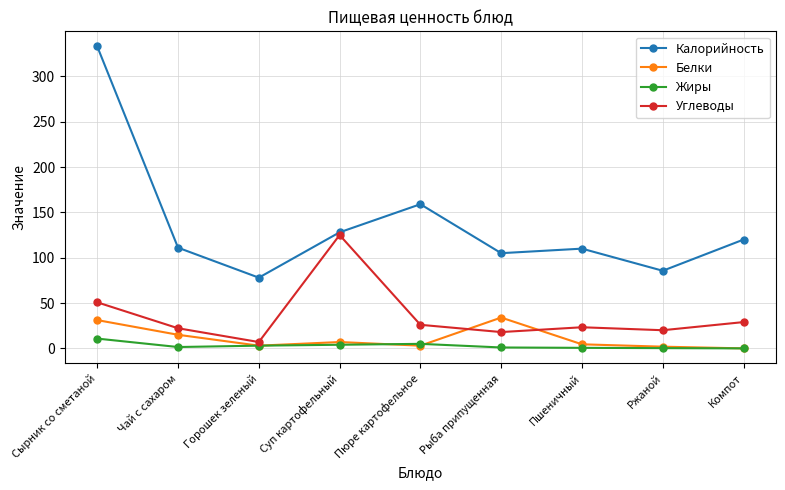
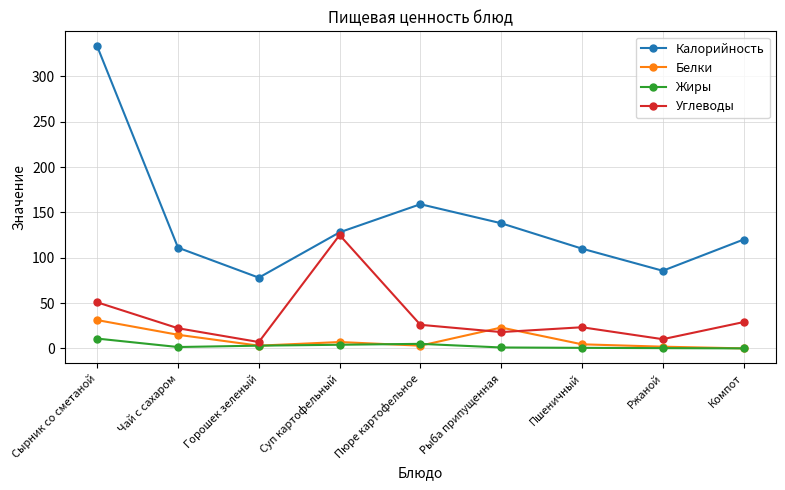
  {
    "Калорийность": {
      "Сырник со сметаной": 330,
      "Чай с сахаром": 110,
      "Горошек зеленый": 80,
      "Суп картофельный": 130,
      "Пюре картофельное": 160,
-     "Рыба припущенная": 110,
+     "Рыба припущенная": 140,
      "Пшеничный": 110,
      "Ржаной": 90,
      "Компот": 120
    },
    "Белки": {
      "Сырник со сметаной": 30,
      "Чай с сахаром": 20,
      "Суп картофельный": 10,
-     "Рыба припущенная": 30,
+     "Рыба припущенная": 20,
      "Пшеничный": 0
    },
    "Жиры": {
      "Сырник со сметаной": 10,
      "Чай с сахаром": 0,
      "Суп картофельный": 0,
      "Рыба припущенная": 0,
      "Пшеничный": 0
    },
    "Углеводы": {
      "Сырник со сметаной": 50,
      "Чай с сахаром": 20,
      "Горошек зеленый": 10,
      "Суп картофельный": 130,
      "Пюре картофельное": 30,
      "Рыба припущенная": 20,
      "Пшеничный": 20,
-     "Ржаной": 20,
+     "Ржаной": 10,
      "Компот": 30
    }
  }
